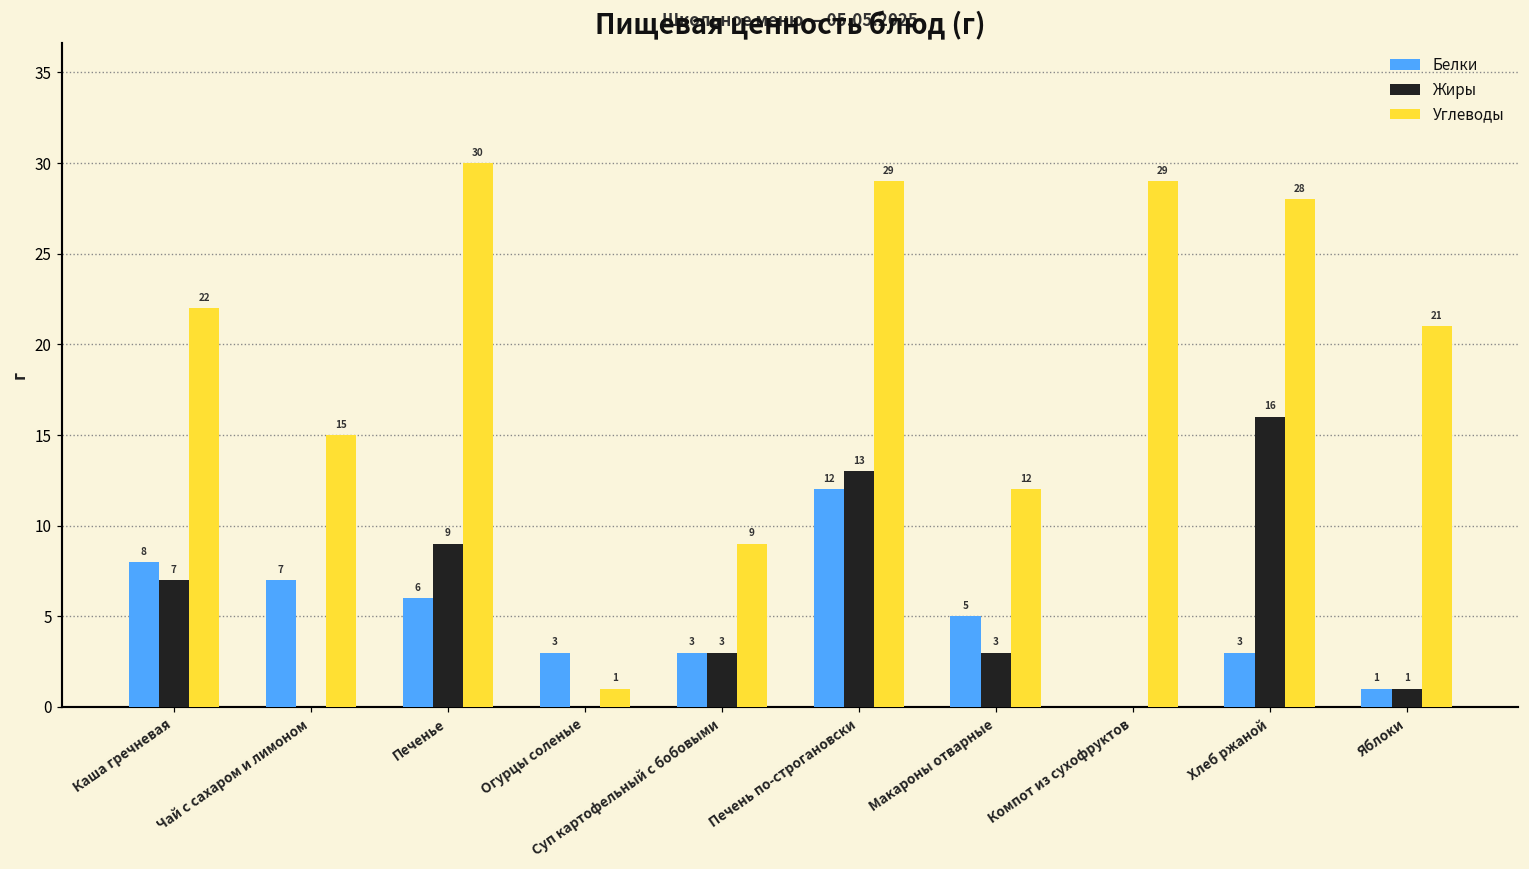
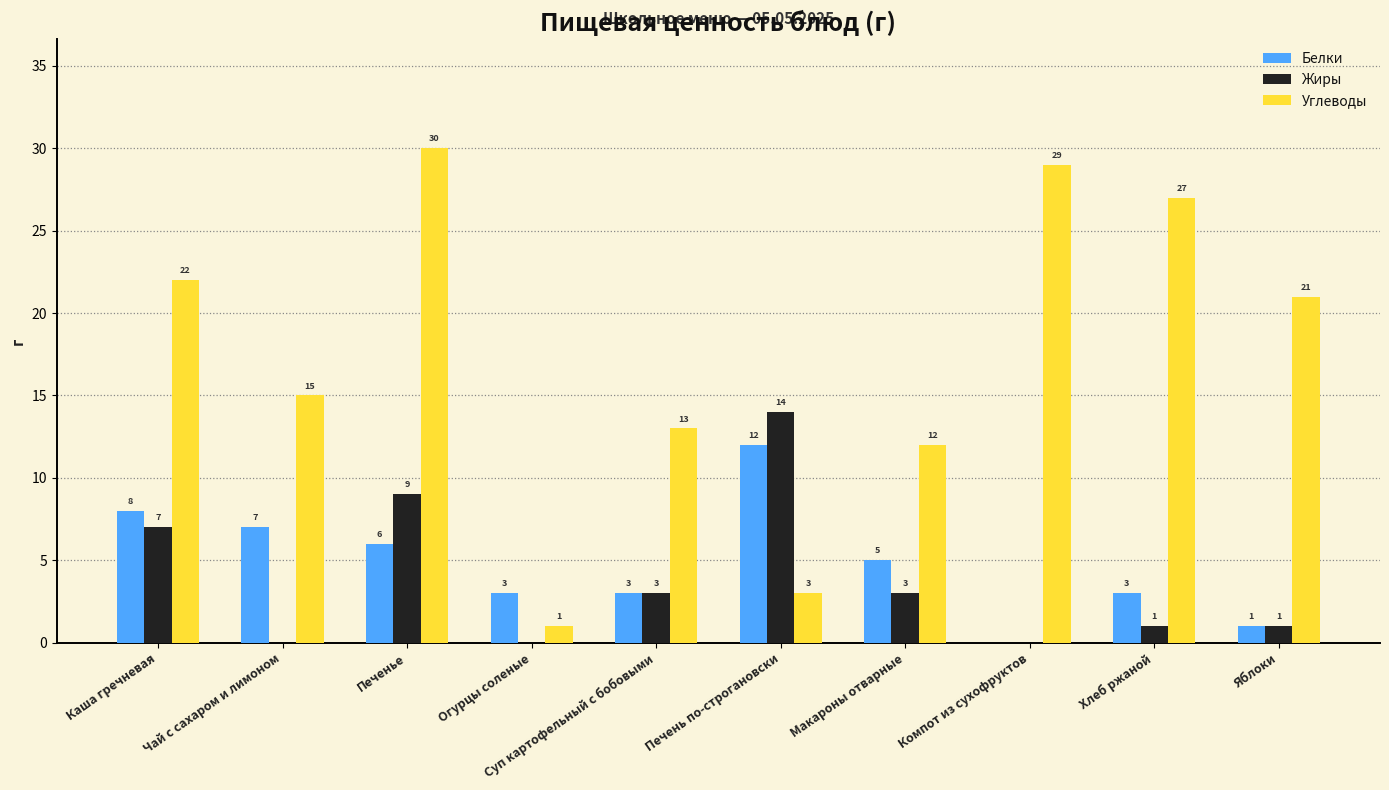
  {
    "Белки": {
      "Каша гречневая": 8,
      "Чай с сахаром и лимоном": 7,
      "Печенье": 6,
      "Огурцы соленые": 3,
      "Суп картофельный с бобовыми": 3,
      "Печень по-строгановски": 12,
      "Макароны отварные": 5,
      "Хлеб ржаной": 3,
      "Яблоки": 1
    },
    "Жиры": {
      "Каша гречневая": 7,
      "Печенье": 9,
      "Суп картофельный с бобовыми": 3,
-     "Печень по-строгановски": 13,
+     "Печень по-строгановски": 14,
      "Макароны отварные": 3,
-     "Хлеб ржаной": 16,
+     "Хлеб ржаной": 1,
      "Яблоки": 1
    },
    "Углеводы": {
      "Каша гречневая": 22,
      "Чай с сахаром и лимоном": 15,
      "Печенье": 30,
      "Огурцы соленые": 1,
-     "Суп картофельный с бобовыми": 9,
-     "Печень по-строгановски": 29,
+     "Суп картофельный с бобовыми": 13,
+     "Печень по-строгановски": 3,
      "Макароны отварные": 12,
      "Компот из сухофруктов": 29,
-     "Хлеб ржаной": 28,
+     "Хлеб ржаной": 27,
      "Яблоки": 21
    }
  }
